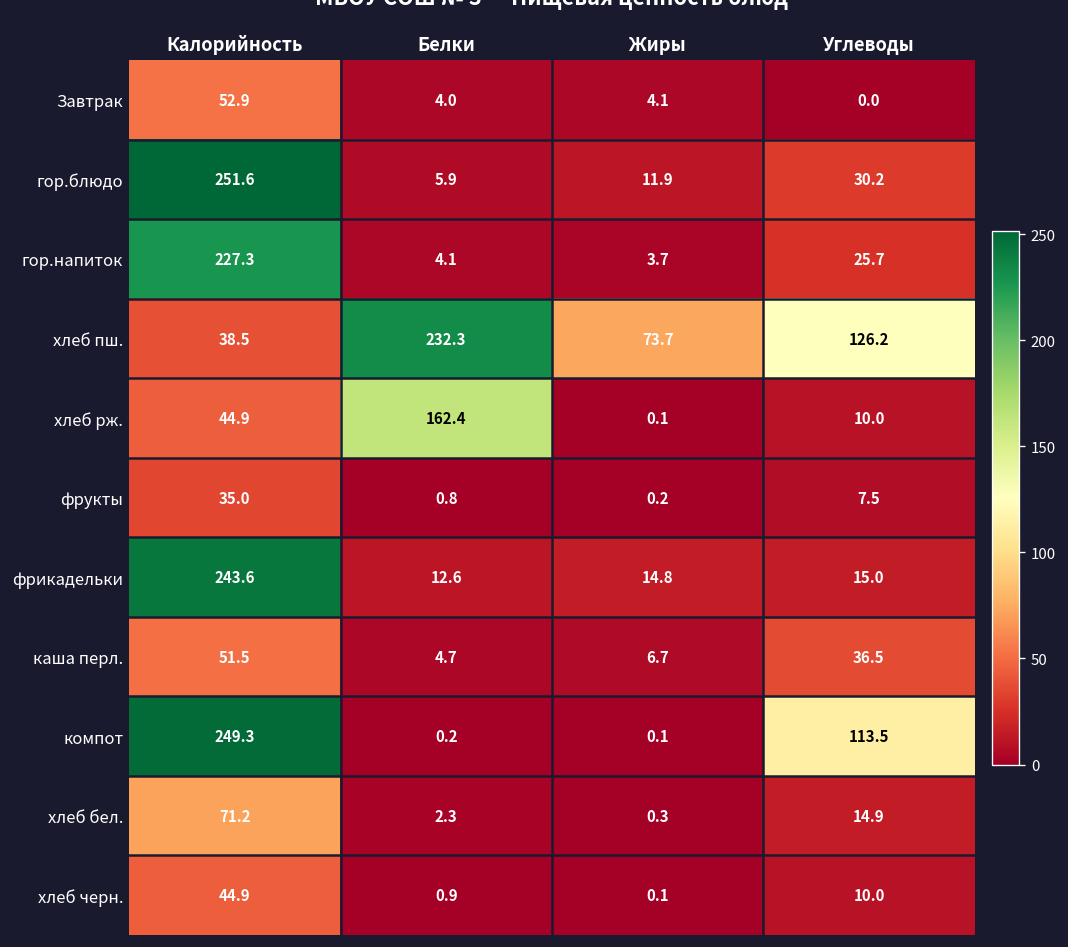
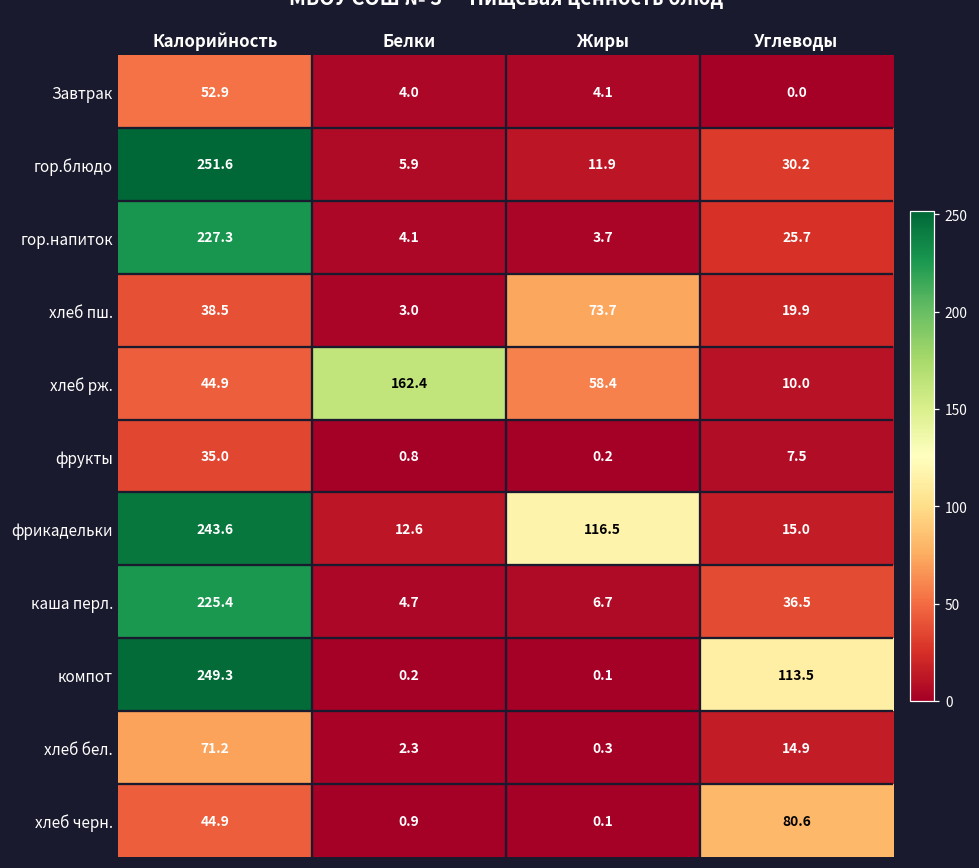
  {
    "Завтрак": {
      "Калорийность": 52.9,
      "Белки": 4.0,
      "Жиры": 4.1,
      "Углеводы": 0.0
    },
    "гор.блюдо": {
      "Калорийность": 251.6,
      "Белки": 5.9,
      "Жиры": 11.9,
      "Углеводы": 30.2
    },
    "гор.напиток": {
      "Калорийность": 227.3,
      "Белки": 4.1,
      "Жиры": 3.7,
      "Углеводы": 25.7
    },
    "хлеб пш.": {
      "Калорийность": 38.5,
-     "Белки": 232.3,
+     "Белки": 3.0,
      "Жиры": 73.7,
-     "Углеводы": 126.2
+     "Углеводы": 19.9
    },
    "хлеб рж.": {
      "Калорийность": 44.9,
      "Белки": 162.4,
-     "Жиры": 0.1,
+     "Жиры": 58.4,
      "Углеводы": 10.0
    },
    "фрукты": {
      "Калорийность": 35.0,
      "Белки": 0.8,
      "Жиры": 0.2,
      "Углеводы": 7.5
    },
    "фрикадельки": {
      "Калорийность": 243.6,
      "Белки": 12.6,
-     "Жиры": 14.8,
+     "Жиры": 116.5,
      "Углеводы": 15.0
    },
    "каша перл.": {
-     "Калорийность": 51.5,
+     "Калорийность": 225.4,
      "Белки": 4.7,
      "Жиры": 6.7,
      "Углеводы": 36.5
    },
    "компот": {
      "Калорийность": 249.3,
      "Белки": 0.2,
      "Жиры": 0.1,
      "Углеводы": 113.5
    },
    "хлеб бел.": {
      "Калорийность": 71.2,
      "Белки": 2.3,
      "Жиры": 0.3,
      "Углеводы": 14.9
    },
    "хлеб черн.": {
      "Калорийность": 44.9,
      "Белки": 0.9,
      "Жиры": 0.1,
-     "Углеводы": 10.0
+     "Углеводы": 80.6
    }
  }
